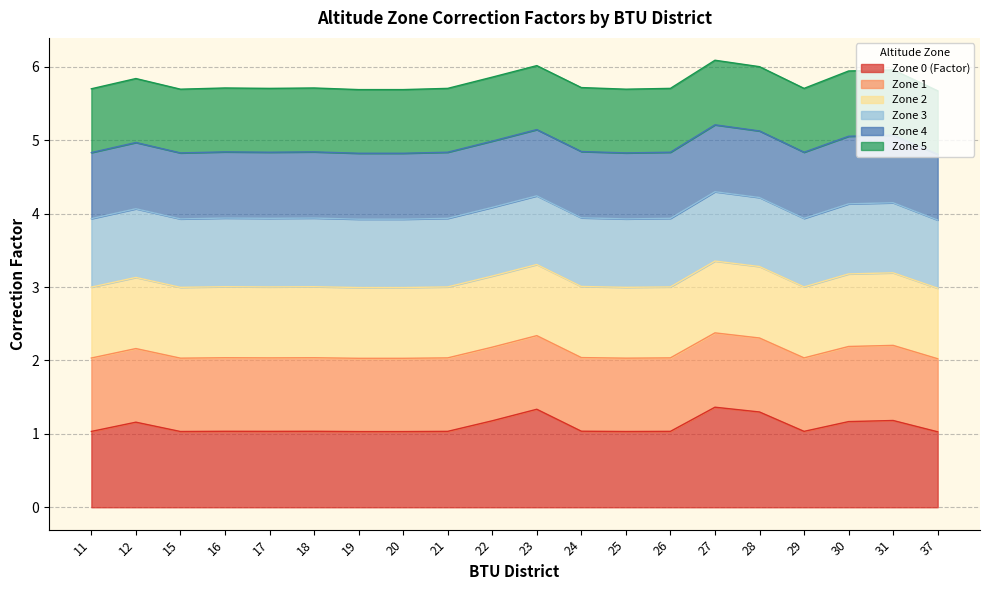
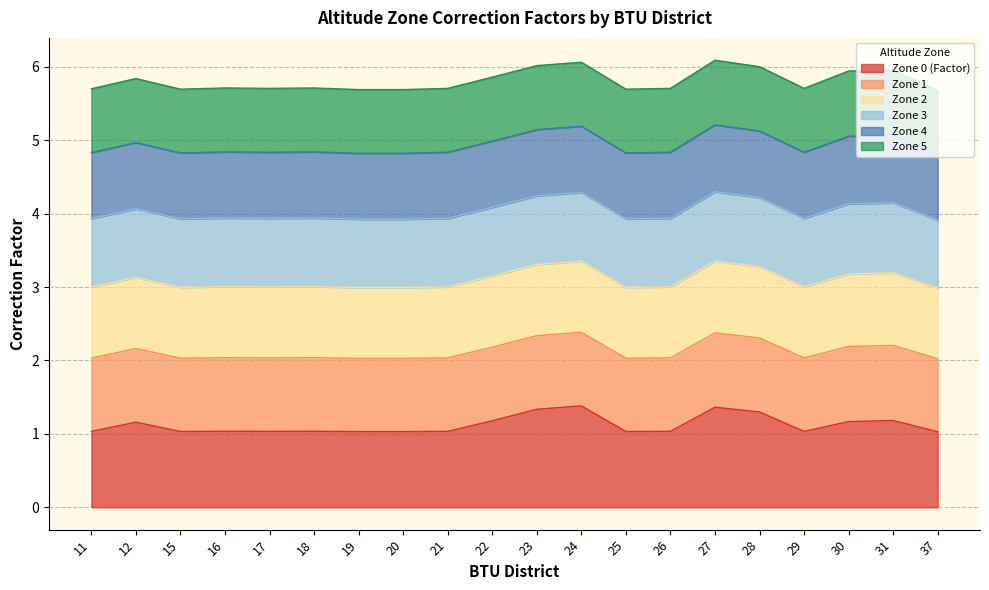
  {
    "Zone 0 (Factor)": {
      "11": 1.0,
      "12": 1.2,
      "15": 1.0,
      "16": 1.0,
      "17": 1.0,
      "18": 1.0,
      "19": 1.0,
      "20": 1.0,
      "21": 1.0,
      "22": 1.2,
      "23": 1.3,
-     "24": 1.0,
+     "24": 1.4,
      "25": 1.0,
      "26": 1.0,
      "27": 1.4,
      "28": 1.3,
      "29": 1.0,
      "30": 1.2,
      "31": 1.2,
      "37": 1.0
    },
    "Zone 1": {
      "11": 1.0,
      "12": 1.0,
      "15": 1.0,
      "16": 1.0,
      "17": 1.0,
      "18": 1.0,
      "19": 1.0,
      "20": 1.0,
      "21": 1.0,
      "22": 1.0,
      "23": 1.0,
      "24": 1.0,
      "25": 1.0,
      "26": 1.0,
      "27": 1.0,
      "28": 1.0,
      "29": 1.0,
      "30": 1.0,
      "31": 1.0,
      "37": 1.0
    },
    "Zone 2": {
      "11": 1.0,
      "12": 1.0,
      "15": 1.0,
      "16": 1.0,
      "17": 1.0,
      "18": 1.0,
      "19": 1.0,
      "20": 1.0,
      "21": 1.0,
      "22": 1.0,
      "23": 1.0,
      "24": 1.0,
      "25": 1.0,
      "26": 1.0,
      "27": 1.0,
      "28": 1.0,
      "29": 1.0,
      "30": 1.0,
      "31": 1.0,
      "37": 1.0
    },
    "Zone 3": {
      "11": 0.9,
      "12": 0.9,
      "15": 0.9,
      "16": 0.9,
      "17": 0.9,
      "18": 0.9,
      "19": 0.9,
      "20": 0.9,
      "21": 0.9,
      "22": 0.9,
      "23": 0.9,
      "24": 0.9,
      "25": 0.9,
      "26": 0.9,
      "27": 0.9,
      "28": 0.9,
      "29": 0.9,
      "30": 1.0,
      "31": 1.0,
      "37": 0.9
    },
    "Zone 4": {
      "11": 0.9,
      "12": 0.9,
      "15": 0.9,
      "16": 0.9,
      "17": 0.9,
      "18": 0.9,
      "19": 0.9,
      "20": 0.9,
      "21": 0.9,
      "22": 0.9,
      "23": 0.9,
      "24": 0.9,
      "25": 0.9,
      "26": 0.9,
      "27": 0.9,
      "28": 0.9,
      "29": 0.9,
      "30": 0.9
    },
    "Zone 5": {
      "11": 0.9,
      "12": 0.9,
      "15": 0.9,
      "16": 0.9,
      "17": 0.9,
      "18": 0.9,
      "19": 0.9,
      "20": 0.9,
      "21": 0.9,
      "22": 0.9,
      "23": 0.9,
      "24": 0.9,
      "25": 0.9,
      "26": 0.9,
      "27": 0.9,
      "28": 0.9,
      "29": 0.9,
      "30": 0.9
    }
  }
